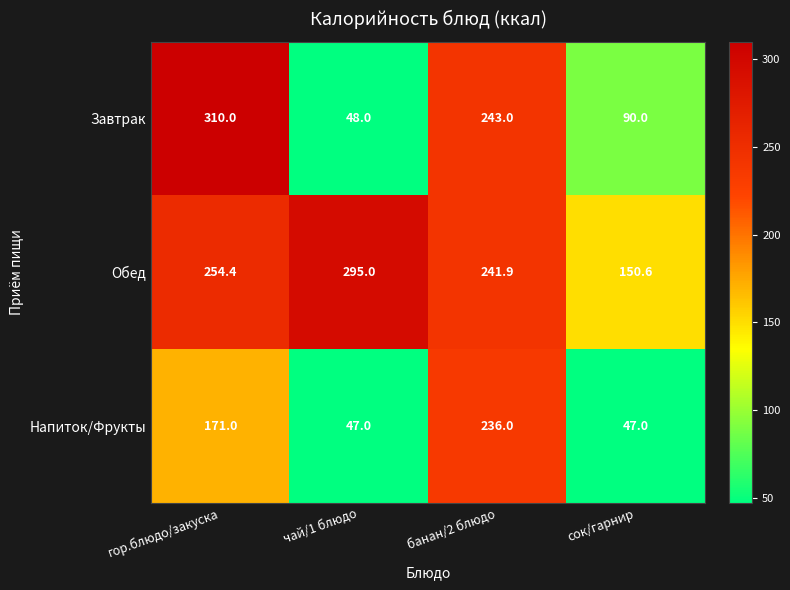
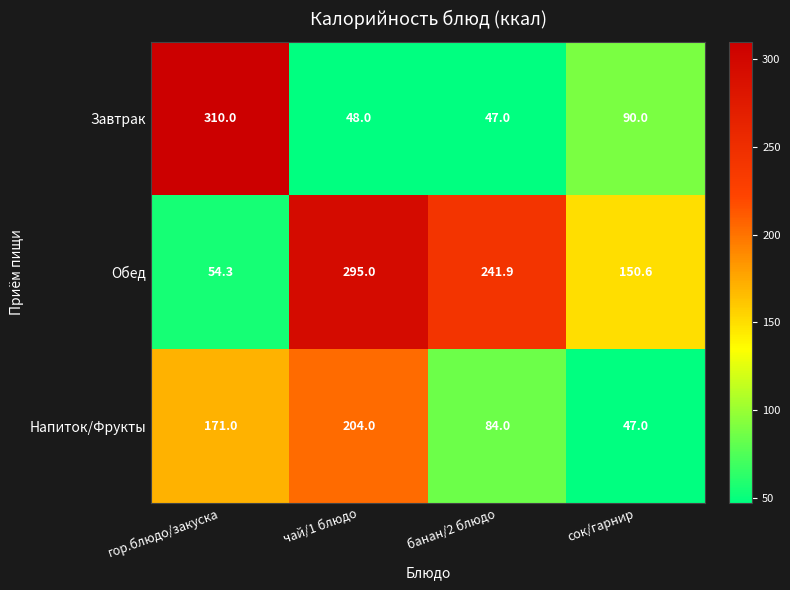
  {
    "Завтрак": {
      "гор.блюдо/закуска": 310.0,
      "чай/1 блюдо": 48.0,
-     "банан/2 блюдо": 243.0,
+     "банан/2 блюдо": 47.0,
      "сок/гарнир": 90.0
    },
    "Обед": {
-     "гор.блюдо/закуска": 254.4,
+     "гор.блюдо/закуска": 54.3,
      "чай/1 блюдо": 295.0,
      "банан/2 блюдо": 241.9,
      "сок/гарнир": 150.6
    },
    "Напиток/Фрукты": {
      "гор.блюдо/закуска": 171.0,
-     "чай/1 блюдо": 47.0,
-     "банан/2 блюдо": 236.0,
+     "чай/1 блюдо": 204.0,
+     "банан/2 блюдо": 84.0,
      "сок/гарнир": 47.0
    }
  }
